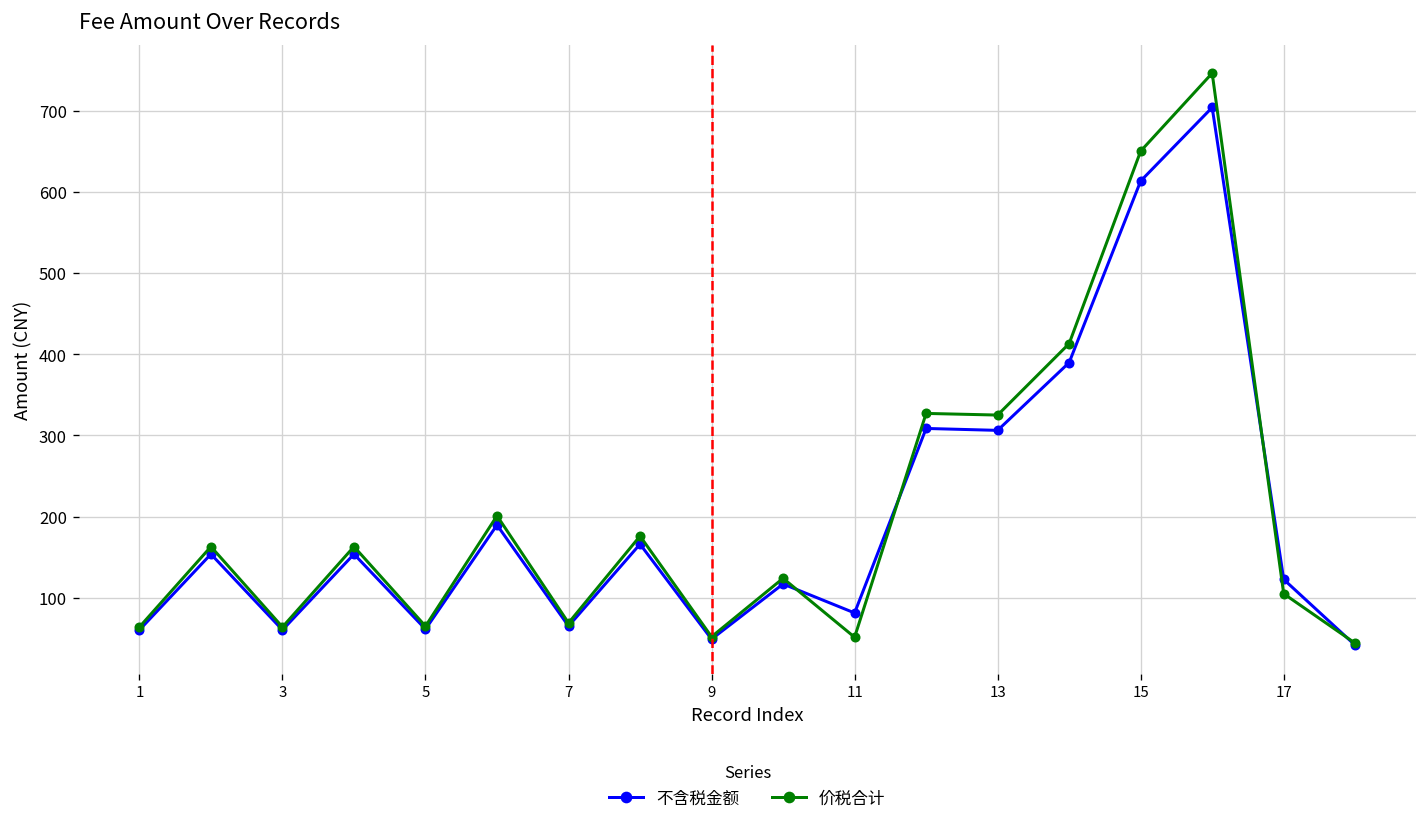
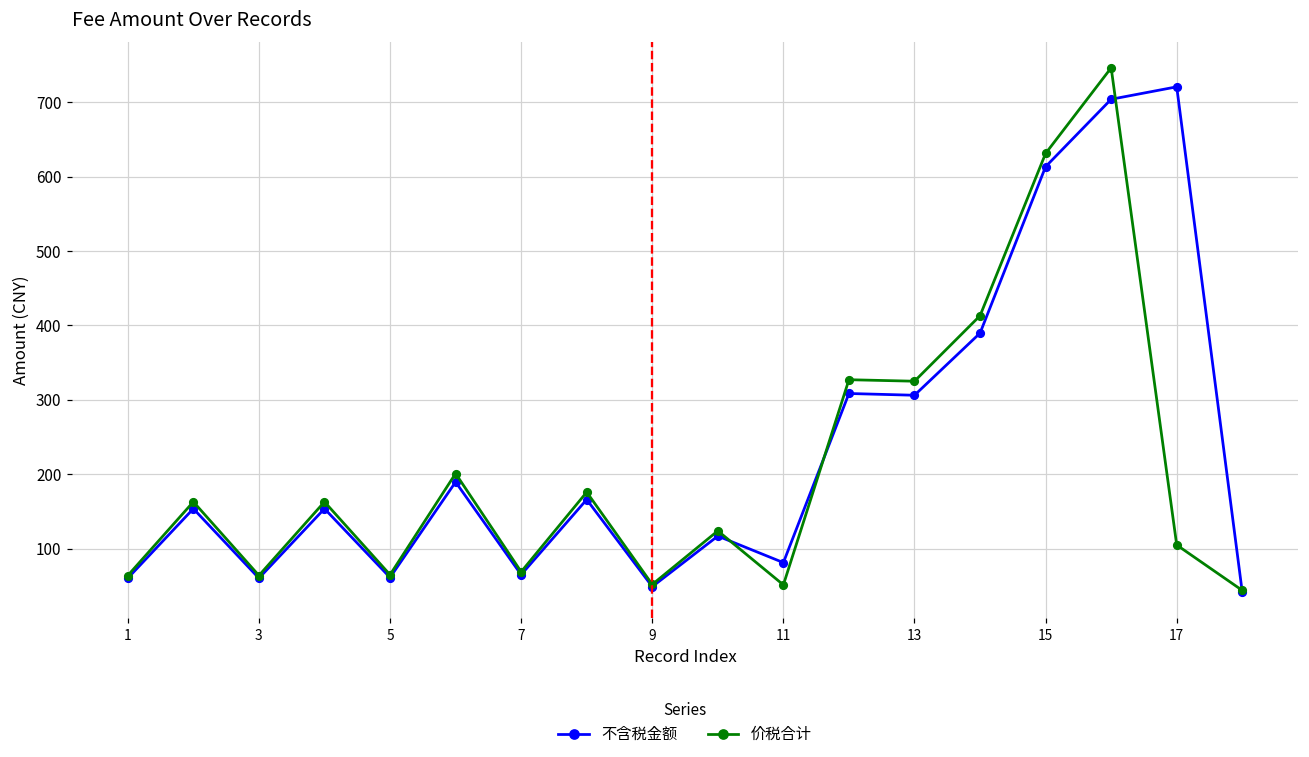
  {
    "不含税金额": {
      "7": 70,
      "11": 80,
      "13": 310,
      "15": 610,
-     "17": 120
+     "17": 720
    },
    "价税合计": {
      "7": 70,
      "11": 50,
      "13": 330,
-     "15": 650,
+     "15": 630,
      "17": 110
    }
  }
